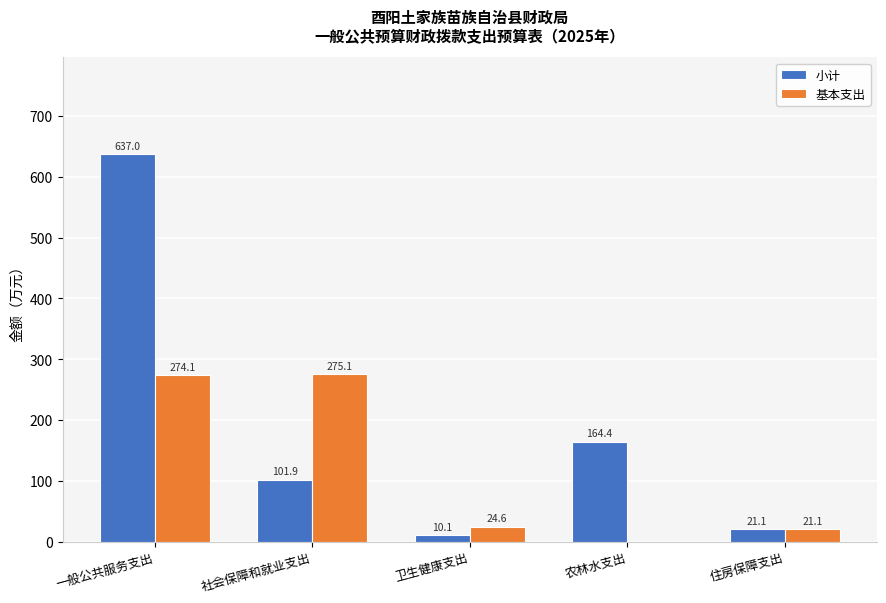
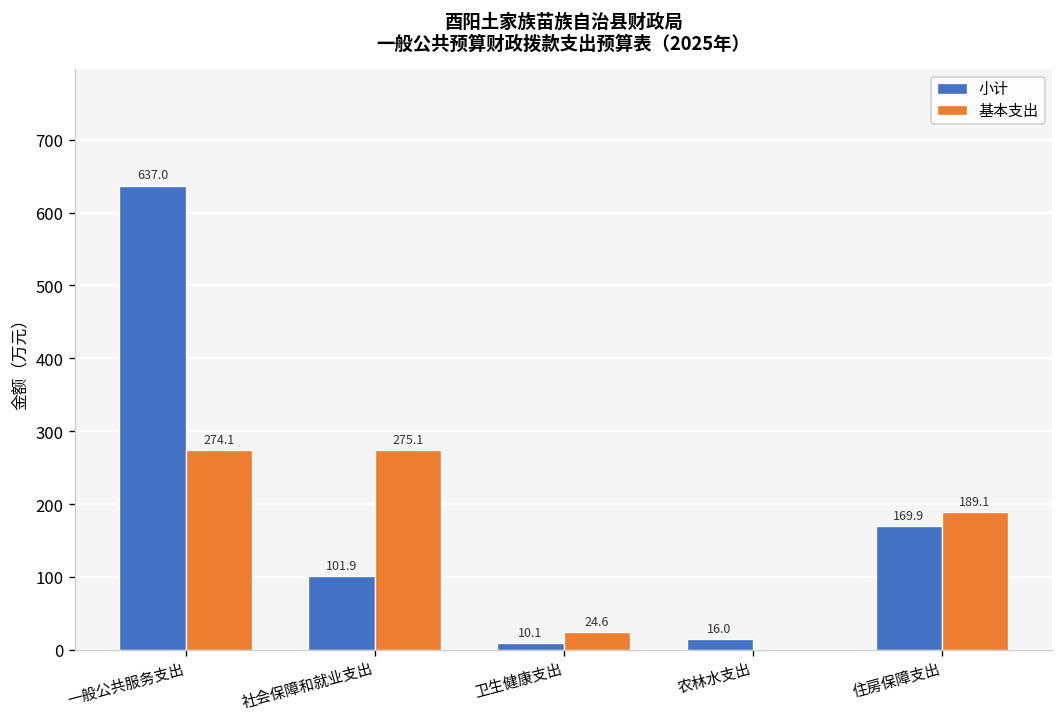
  {
    "小计": {
      "一般公共服务支出": 637.0,
      "社会保障和就业支出": 101.9,
      "卫生健康支出": 10.1,
-     "农林水支出": 164.4,
-     "住房保障支出": 21.1
+     "农林水支出": 16.0,
+     "住房保障支出": 169.9
    },
    "基本支出": {
      "一般公共服务支出": 274.1,
      "社会保障和就业支出": 275.1,
      "卫生健康支出": 24.6,
-     "住房保障支出": 21.1
+     "住房保障支出": 189.1
    }
  }
